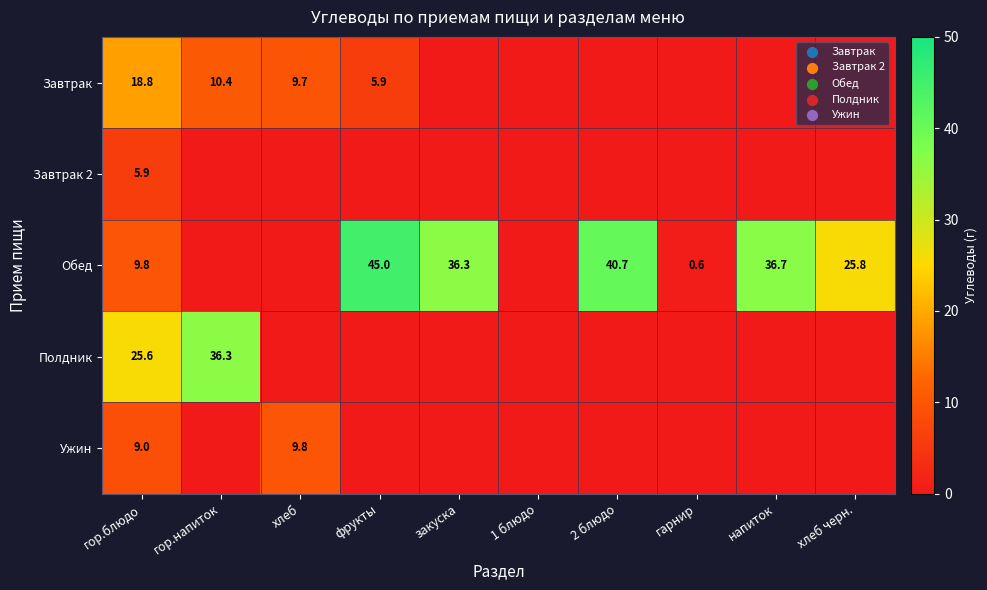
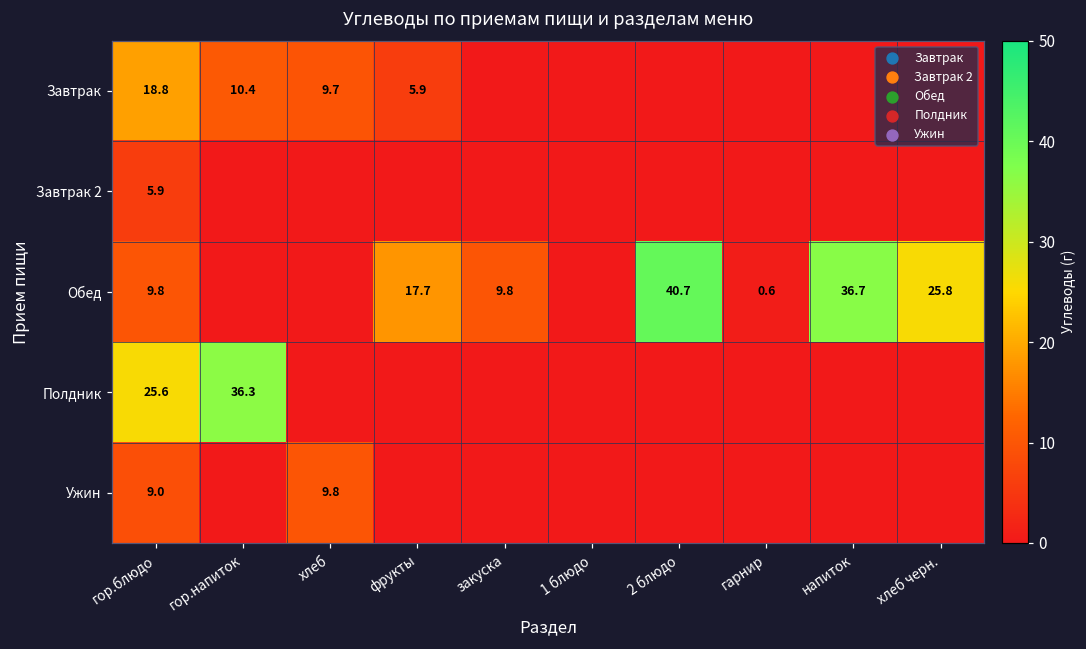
  {
    "Завтрак": {
      "гор.блюдо": 18.8,
      "гор.напиток": 10.4,
      "хлеб": 9.7,
      "фрукты": 5.9
    },
    "Завтрак 2": {
      "гор.блюдо": 5.9
    },
    "Обед": {
      "гор.блюдо": 9.8,
-     "фрукты": 45.0,
-     "закуска": 36.3,
+     "фрукты": 17.7,
+     "закуска": 9.8,
      "2 блюдо": 40.7,
      "гарнир": 0.6,
      "напиток": 36.7,
      "хлеб черн.": 25.8
    },
    "Полдник": {
      "гор.блюдо": 25.6,
      "гор.напиток": 36.3
    },
    "Ужин": {
      "гор.блюдо": 9.0,
      "хлеб": 9.8
    }
  }
